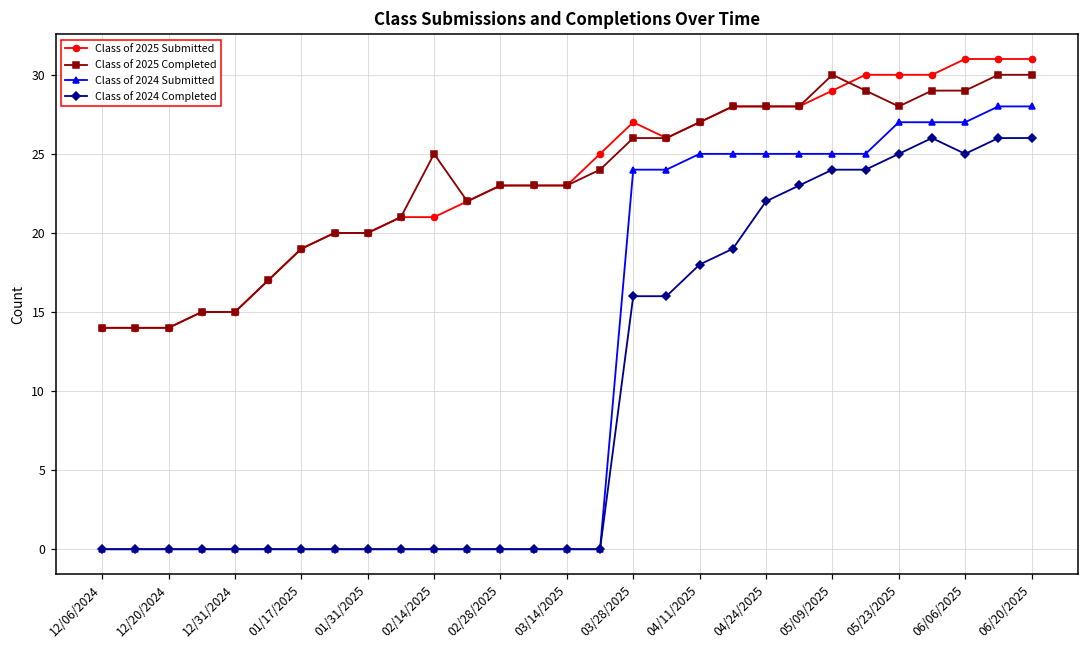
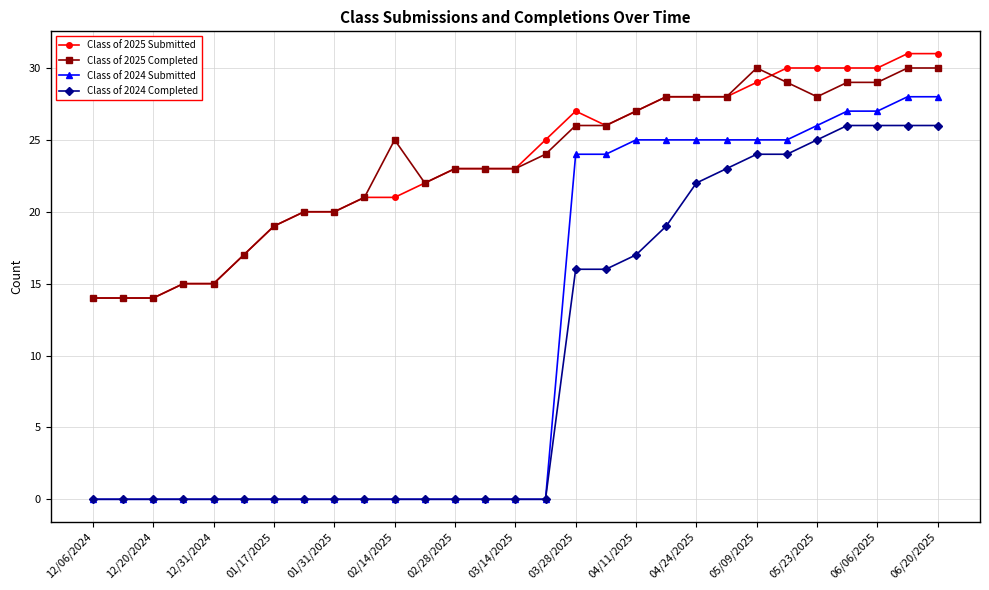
  {
    "Class of 2025 Submitted": {
      "02/14/2025": 21,
      "03/28/2025": 27,
      "05/09/2025": 29,
      "05/23/2025": 30,
-     "06/06/2025": 31,
+     "06/06/2025": 30,
      "06/20/2025": 31
    },
    "Class of 2025 Completed": {
      "02/14/2025": 25,
      "03/28/2025": 26,
      "05/09/2025": 30,
      "05/23/2025": 28,
      "06/06/2025": 29,
      "06/20/2025": 30
    },
    "Class of 2024 Submitted": {
      "03/28/2025": 24,
      "04/11/2025": 25,
      "04/24/2025": 25,
      "05/09/2025": 25,
-     "05/23/2025": 27,
+     "05/23/2025": 26,
      "06/06/2025": 27,
      "06/20/2025": 28
    },
    "Class of 2024 Completed": {
      "03/28/2025": 16,
-     "04/11/2025": 18,
+     "04/11/2025": 17,
      "04/24/2025": 22,
      "05/09/2025": 24,
      "05/23/2025": 25,
-     "06/06/2025": 25,
+     "06/06/2025": 26,
      "06/20/2025": 26
    }
  }
